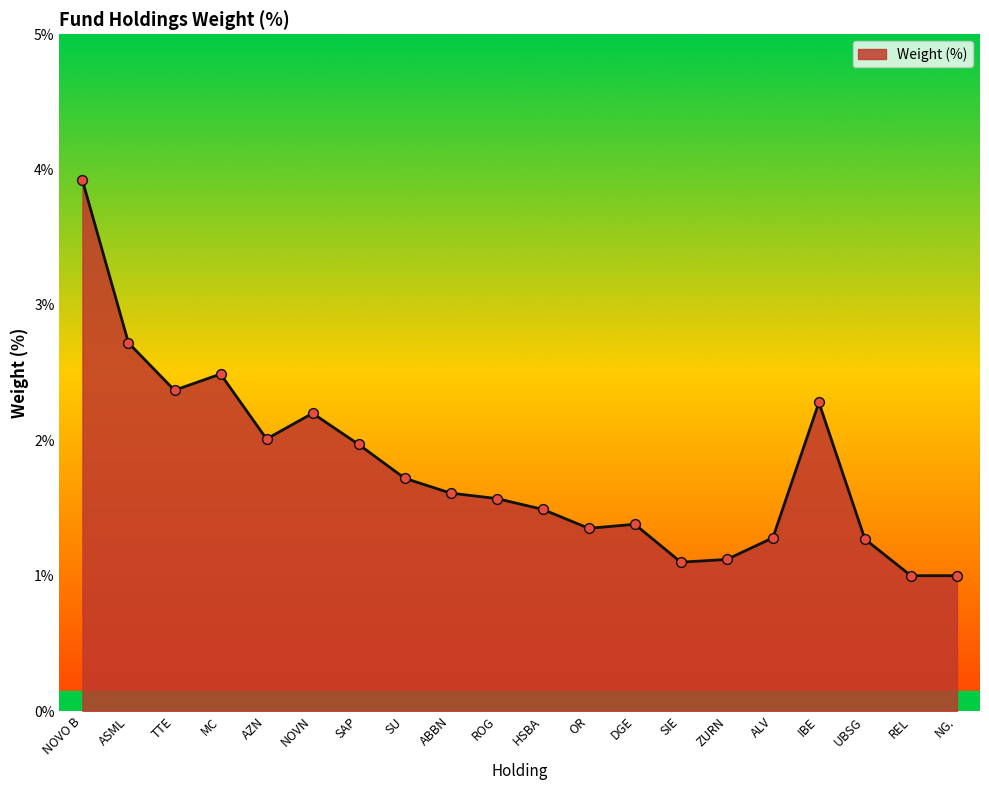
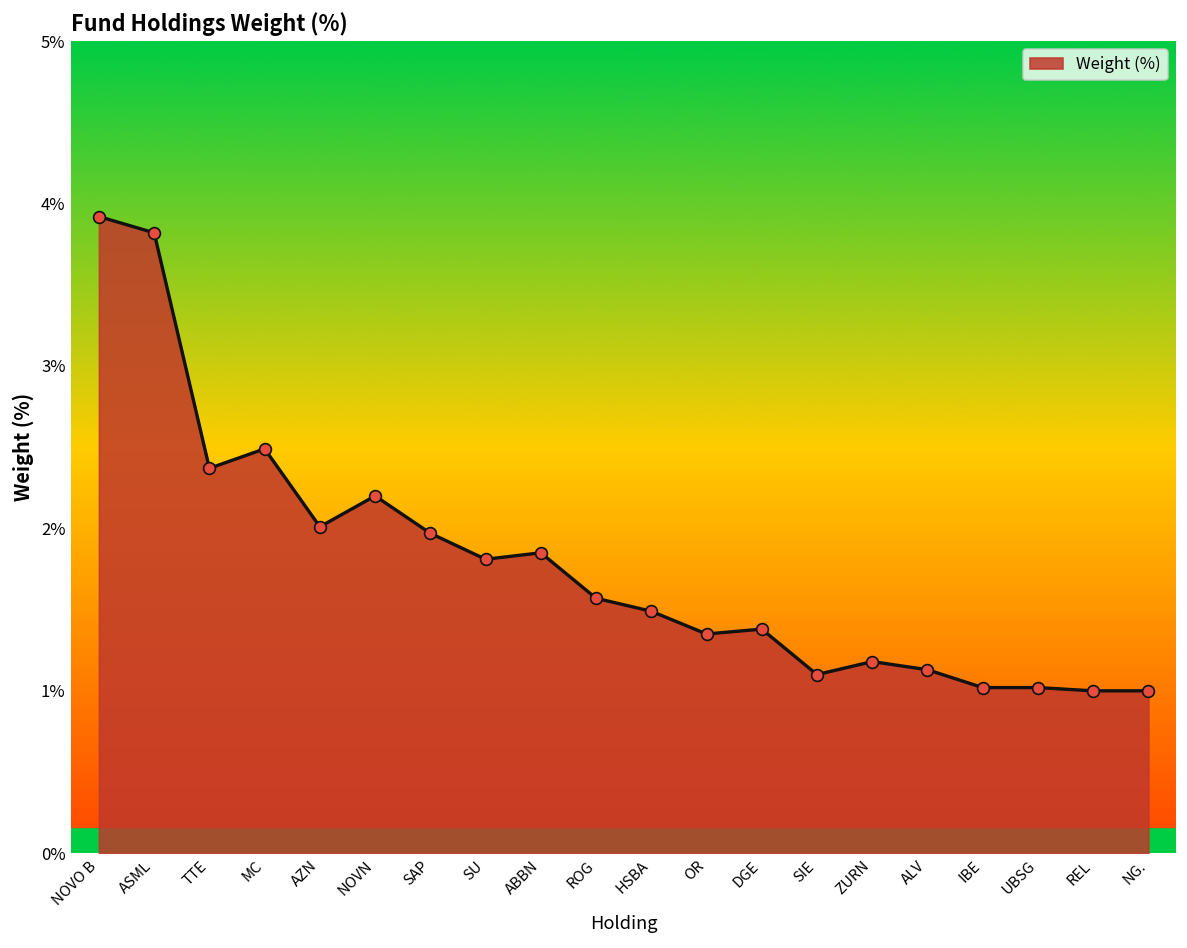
  {
    "NOVO B": "3.92%",
-   "ASML": "2.72%",
+   "ASML": "3.82%",
    "TTE": "2.37%",
    "MC": "2.49%",
    "AZN": "2.01%",
    "NOVN": "2.20%",
    "SAP": "1.97%",
-   "SU": "1.72%",
-   "ABBN": "1.61%",
+   "SU": "1.81%",
+   "ABBN": "1.85%",
    "ROG": "1.57%",
    "HSBA": "1.49%",
    "OR": "1.35%",
    "DGE": "1.38%",
    "SIE": "1.10%",
-   "ZURN": "1.12%",
-   "ALV": "1.28%",
-   "IBE": "2.28%",
-   "UBSG": "1.27%",
+   "ZURN": "1.18%",
+   "ALV": "1.13%",
+   "IBE": "1.02%",
+   "UBSG": "1.02%",
    "REL": "1.00%",
    "NG.": "1.00%"
  }
